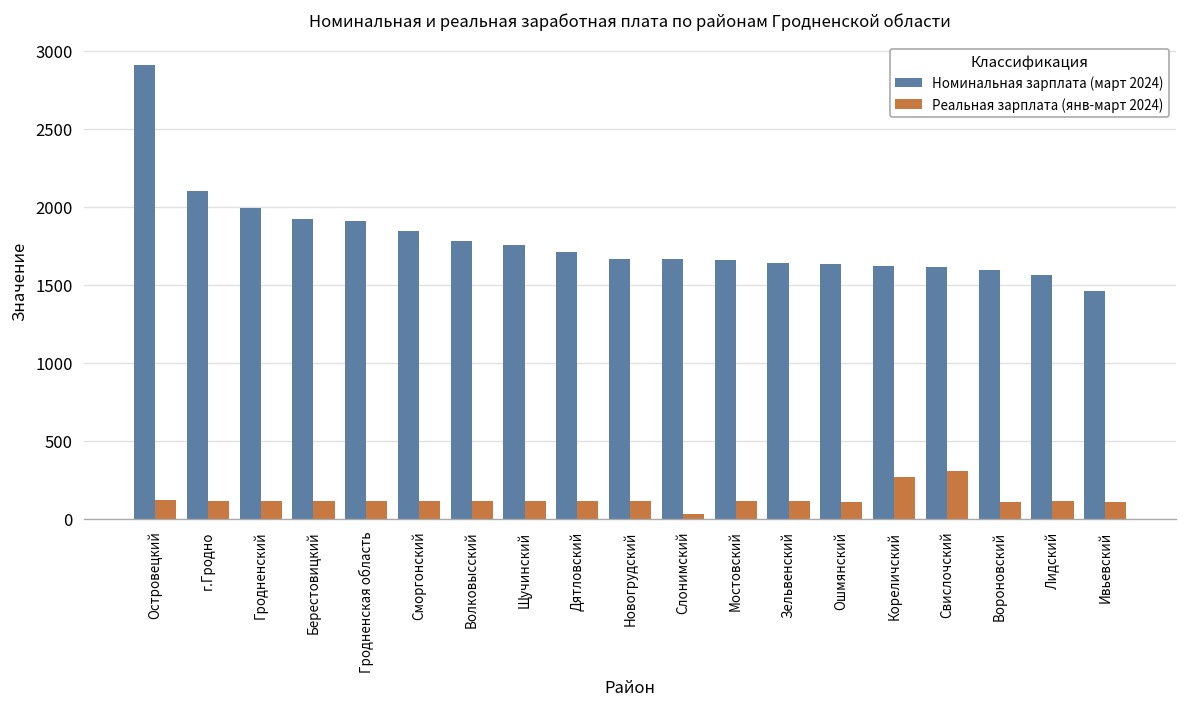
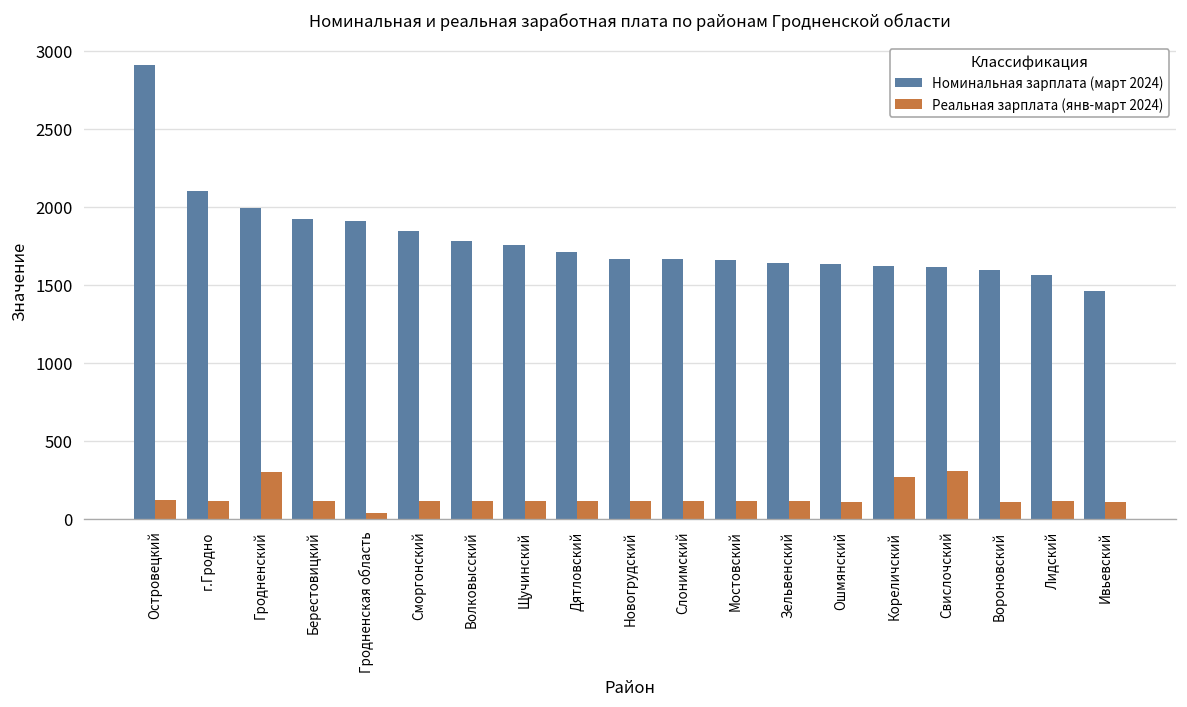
  {
    "Номинальная зарплата (март 2024)": {
      "Островецкий": 2910,
      "г.Гродно": 2100,
      "Гродненский": 1990,
      "Берестовицкий": 1920,
      "Гродненская область": 1910,
      "Сморгонский": 1850,
      "Волковысский": 1780,
      "Щучинский": 1750,
      "Дятловский": 1710,
      "Новогрудский": 1670,
      "Слонимский": 1670,
      "Мостовский": 1660,
      "Зельвенский": 1640,
      "Ошмянский": 1630,
      "Кореличский": 1620,
      "Свислочский": 1610,
      "Вороновский": 1600,
      "Лидский": 1560,
      "Ивьевский": 1460
    },
    "Реальная зарплата (янв-март 2024)": {
      "Островецкий": 120,
      "г.Гродно": 110,
-     "Гродненский": 110,
+     "Гродненский": 300,
      "Берестовицкий": 110,
-     "Гродненская область": 110,
+     "Гродненская область": 40,
      "Сморгонский": 110,
      "Волковысский": 110,
      "Щучинский": 110,
      "Дятловский": 110,
      "Новогрудский": 110,
-     "Слонимский": 30,
+     "Слонимский": 110,
      "Мостовский": 120,
      "Зельвенский": 110,
      "Ошмянский": 110,
      "Кореличский": 270,
      "Свислочский": 300,
      "Вороновский": 110,
      "Лидский": 110,
      "Ивьевский": 110
    }
  }
